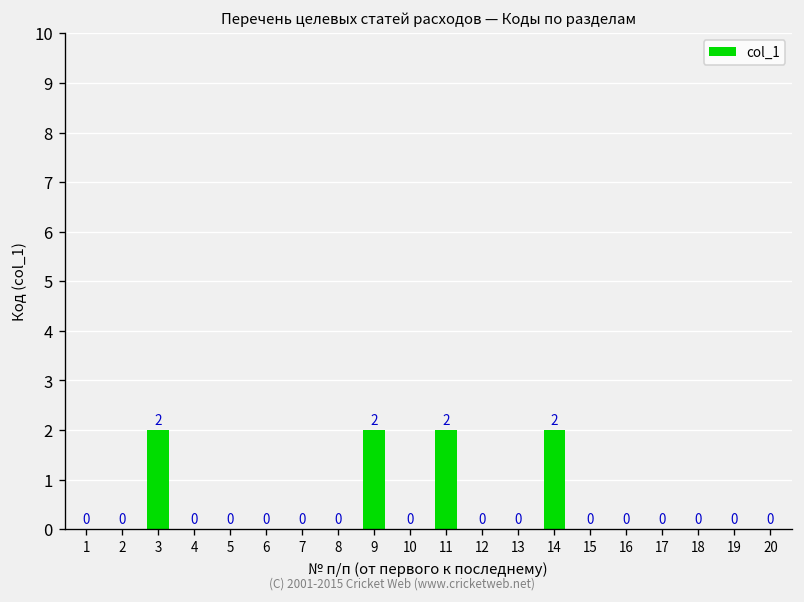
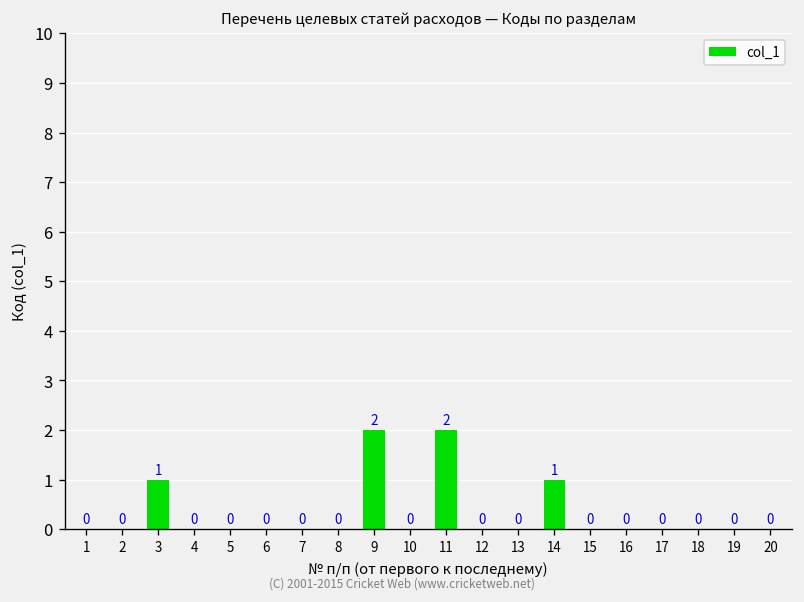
  {
    "1": 0,
    "2": 0,
-   "3": 2,
+   "3": 1,
    "4": 0,
    "5": 0,
    "6": 0,
    "7": 0,
    "8": 0,
    "9": 2,
    "10": 0,
    "11": 2,
    "12": 0,
    "13": 0,
-   "14": 2,
+   "14": 1,
    "15": 0,
    "16": 0,
    "17": 0,
    "18": 0,
    "19": 0,
    "20": 0
  }
